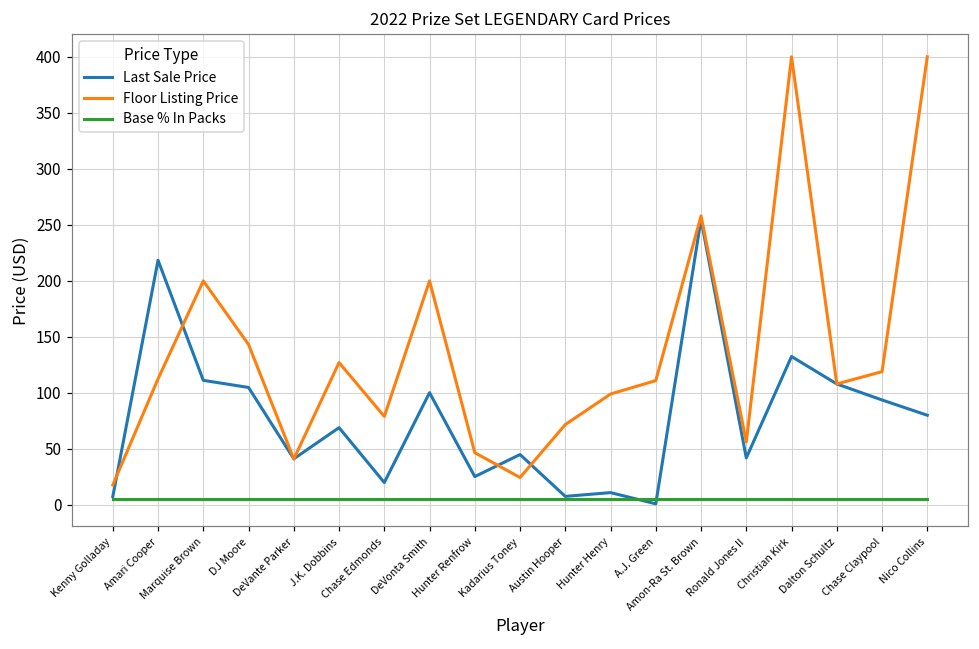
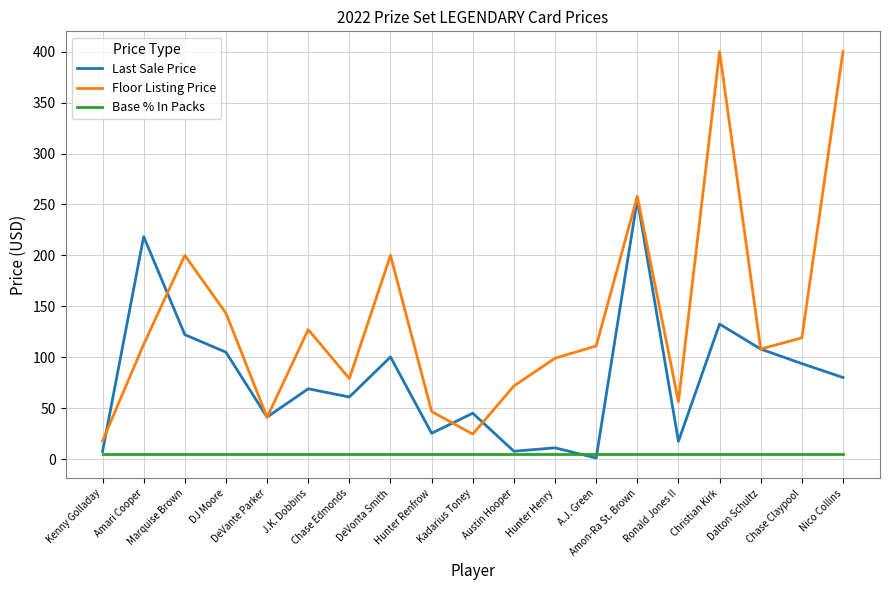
  {
    "Last Sale Price": {
      "Amari Cooper": 218,
-     "Marquise Brown": 111,
+     "Marquise Brown": 122,
      "DJ Moore": 105,
      "J.K. Dobbins": 69,
-     "Chase Edmonds": 20,
+     "Chase Edmonds": 61,
      "DeVonta Smith": 100,
      "Hunter Renfrow": 25,
      "Kadarius Toney": 45,
      "Hunter Henry": 11,
      "A.J. Green": 1,
      "Amon-Ra St. Brown": 255,
-     "Ronald Jones II": 42,
+     "Ronald Jones II": 17,
      "Christian Kirk": 133,
      "Chase Claypool": 94,
      "Nico Collins": 80
    },
    "Floor Listing Price": {
      "Kenny Golladay": 18,
      "Amari Cooper": 113,
      "Marquise Brown": 200,
      "DJ Moore": 143,
      "J.K. Dobbins": 127,
      "Chase Edmonds": 79,
      "DeVonta Smith": 200,
      "Hunter Renfrow": 47,
      "Kadarius Toney": 25,
      "Austin Hooper": 72,
      "Hunter Henry": 99,
      "A.J. Green": 111,
      "Amon-Ra St. Brown": 258,
      "Ronald Jones II": 56,
      "Christian Kirk": 400,
      "Chase Claypool": 119,
      "Nico Collins": 400
    },
    "Base % In Packs": {
      "Amari Cooper": 5,
      "Marquise Brown": 5,
      "DJ Moore": 5,
      "DeVante Parker": 5,
      "J.K. Dobbins": 5,
      "Chase Edmonds": 5,
      "DeVonta Smith": 5,
      "Hunter Renfrow": 5,
      "Kadarius Toney": 5,
      "Hunter Henry": 5,
      "A.J. Green": 5,
      "Amon-Ra St. Brown": 5,
      "Ronald Jones II": 5,
      "Christian Kirk": 5,
      "Dalton Schultz": 5,
      "Chase Claypool": 5,
      "Nico Collins": 5
    }
  }
